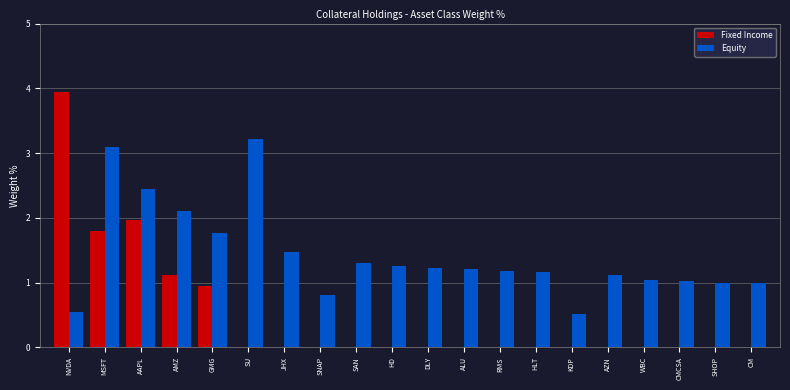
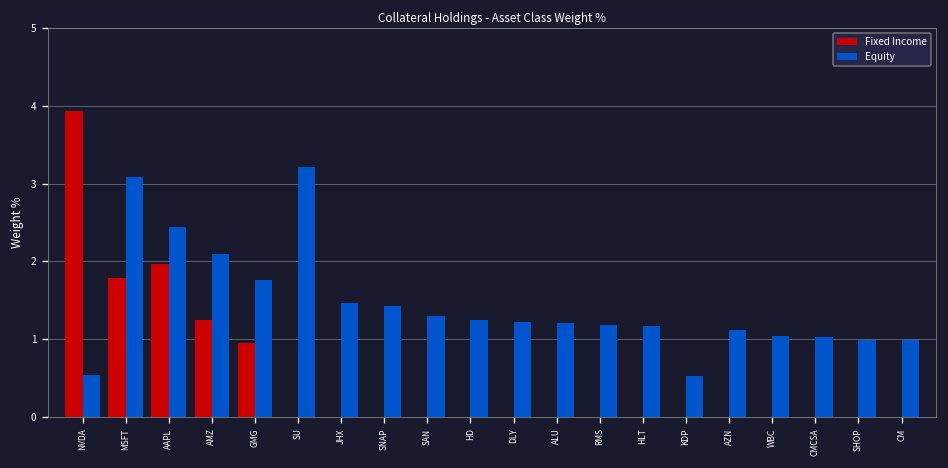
  {
    "Fixed Income": {
      "NVDA": 3.9,
      "MSFT": 1.8,
      "AAPL": 2.0,
-     "AMZ": 1.1,
+     "AMZ": 1.2,
      "GMG": 1.0,
      "SU": 0.0,
      "JHX": 0.0,
      "SNAP": 0.0,
      "SAN": 0.0,
      "HD": 0.0,
      "DLY": 0.0,
      "ALU": 0.0,
      "RMS": 0.0,
      "HLT": 0.0,
      "KDP": 0.0,
      "AZN": 0.0,
      "WBC": 0.0,
      "CMCSA": 0.0,
      "SHOP": 0.0,
      "CM": 0.0
    },
    "Equity": {
      "NVDA": 0.5,
      "MSFT": 3.1,
      "AAPL": 2.4,
      "AMZ": 2.1,
      "GMG": 1.8,
      "SU": 3.2,
      "JHX": 1.5,
-     "SNAP": 0.8,
+     "SNAP": 1.4,
      "SAN": 1.3,
      "HD": 1.3,
      "DLY": 1.2,
      "ALU": 1.2,
      "RMS": 1.2,
      "HLT": 1.2,
      "KDP": 0.5,
      "AZN": 1.1,
      "WBC": 1.0,
      "CMCSA": 1.0,
      "SHOP": 1.0,
      "CM": 1.0
    }
  }
